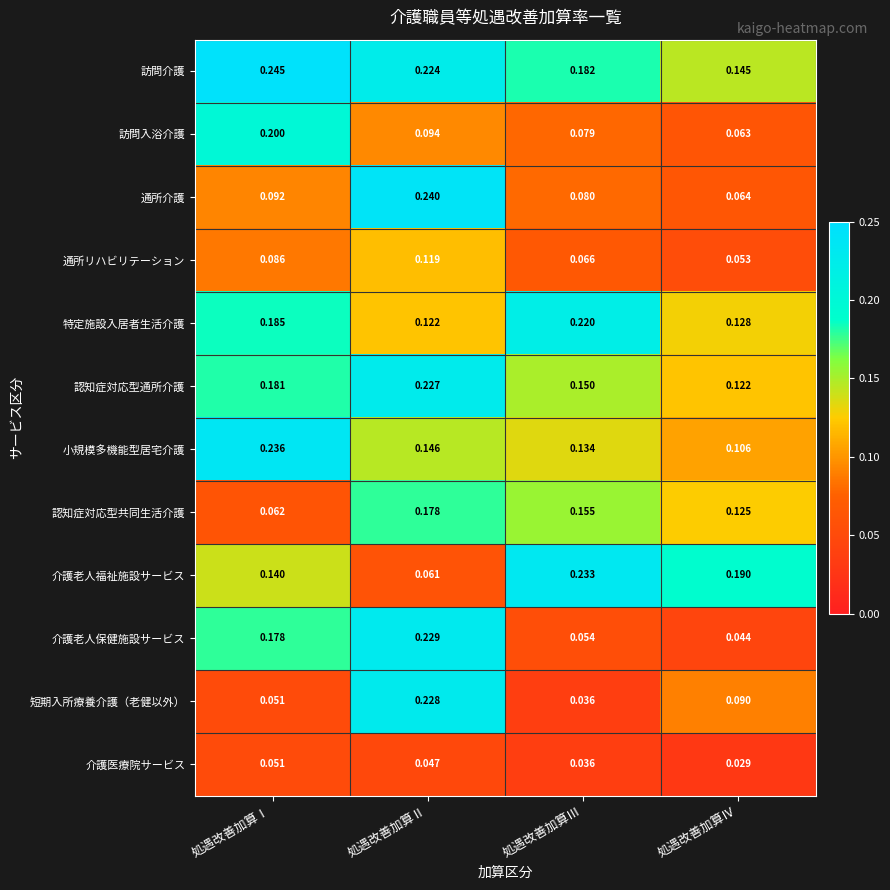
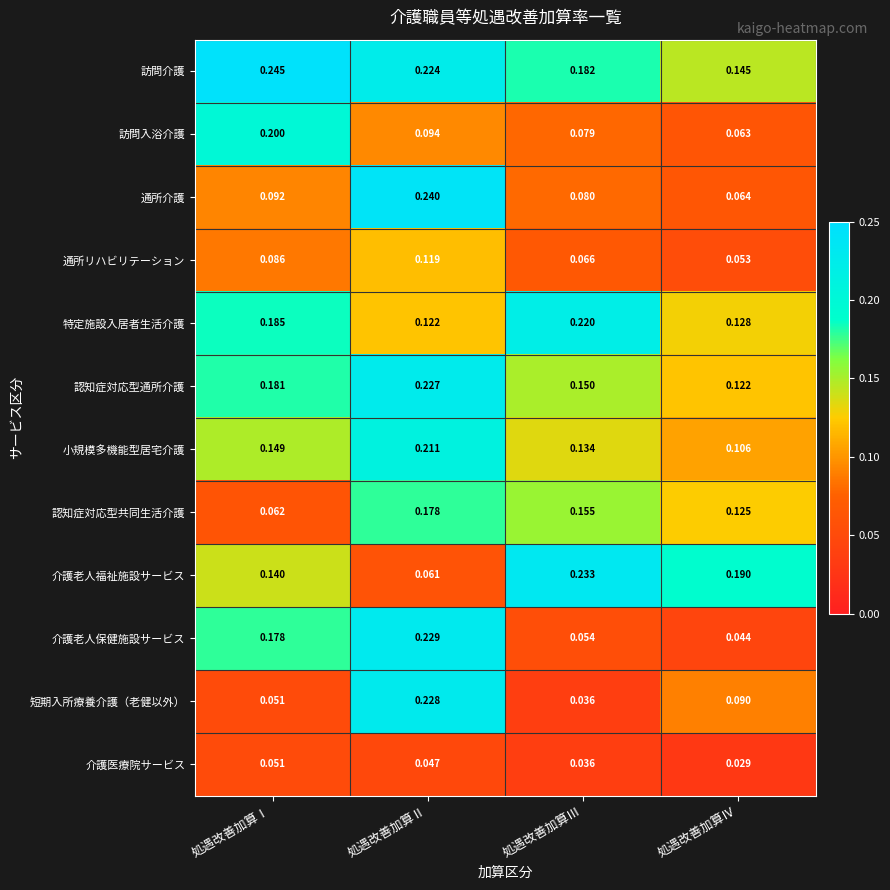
  {
    "訪問介護": {
      "処遇改善加算Ⅰ": 0.245,
      "処遇改善加算Ⅱ": 0.224,
      "処遇改善加算Ⅲ": 0.182,
      "処遇改善加算Ⅳ": 0.145
    },
    "訪問入浴介護": {
      "処遇改善加算Ⅰ": 0.200,
      "処遇改善加算Ⅱ": 0.094,
      "処遇改善加算Ⅲ": 0.079,
      "処遇改善加算Ⅳ": 0.063
    },
    "通所介護": {
      "処遇改善加算Ⅰ": 0.092,
      "処遇改善加算Ⅱ": 0.240,
      "処遇改善加算Ⅲ": 0.080,
      "処遇改善加算Ⅳ": 0.064
    },
    "通所リハビリテーション": {
      "処遇改善加算Ⅰ": 0.086,
      "処遇改善加算Ⅱ": 0.119,
      "処遇改善加算Ⅲ": 0.066,
      "処遇改善加算Ⅳ": 0.053
    },
    "特定施設入居者生活介護": {
      "処遇改善加算Ⅰ": 0.185,
      "処遇改善加算Ⅱ": 0.122,
      "処遇改善加算Ⅲ": 0.220,
      "処遇改善加算Ⅳ": 0.128
    },
    "認知症対応型通所介護": {
      "処遇改善加算Ⅰ": 0.181,
      "処遇改善加算Ⅱ": 0.227,
      "処遇改善加算Ⅲ": 0.150,
      "処遇改善加算Ⅳ": 0.122
    },
    "小規模多機能型居宅介護": {
-     "処遇改善加算Ⅰ": 0.236,
-     "処遇改善加算Ⅱ": 0.146,
+     "処遇改善加算Ⅰ": 0.149,
+     "処遇改善加算Ⅱ": 0.211,
      "処遇改善加算Ⅲ": 0.134,
      "処遇改善加算Ⅳ": 0.106
    },
    "認知症対応型共同生活介護": {
      "処遇改善加算Ⅰ": 0.062,
      "処遇改善加算Ⅱ": 0.178,
      "処遇改善加算Ⅲ": 0.155,
      "処遇改善加算Ⅳ": 0.125
    },
    "介護老人福祉施設サービス": {
      "処遇改善加算Ⅰ": 0.140,
      "処遇改善加算Ⅱ": 0.061,
      "処遇改善加算Ⅲ": 0.233,
      "処遇改善加算Ⅳ": 0.190
    },
    "介護老人保健施設サービス": {
      "処遇改善加算Ⅰ": 0.178,
      "処遇改善加算Ⅱ": 0.229,
      "処遇改善加算Ⅲ": 0.054,
      "処遇改善加算Ⅳ": 0.044
    },
    "短期入所療養介護（老健以外）": {
      "処遇改善加算Ⅰ": 0.051,
      "処遇改善加算Ⅱ": 0.228,
      "処遇改善加算Ⅲ": 0.036,
      "処遇改善加算Ⅳ": 0.090
    },
    "介護医療院サービス": {
      "処遇改善加算Ⅰ": 0.051,
      "処遇改善加算Ⅱ": 0.047,
      "処遇改善加算Ⅲ": 0.036,
      "処遇改善加算Ⅳ": 0.029
    }
  }
